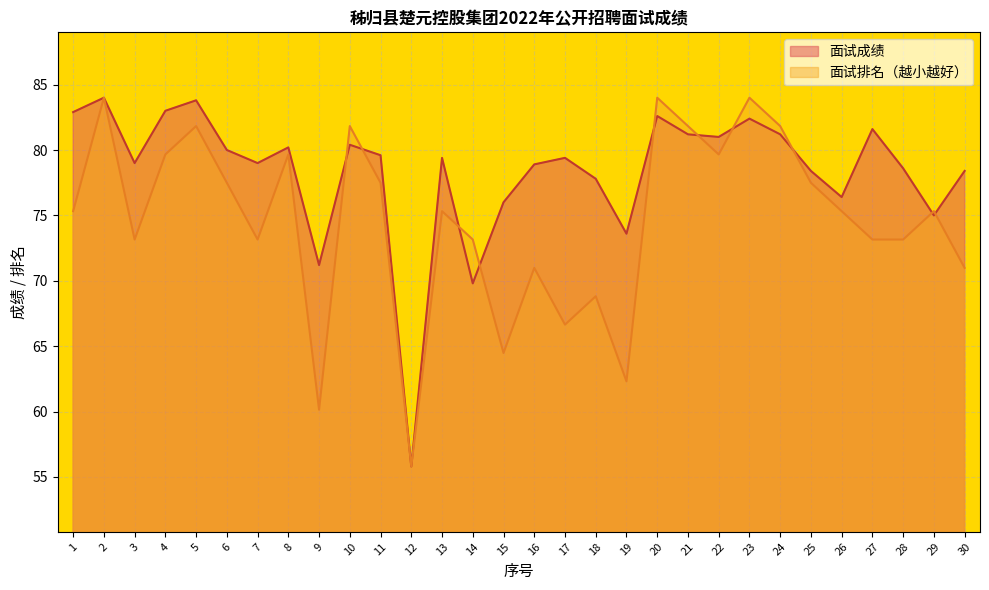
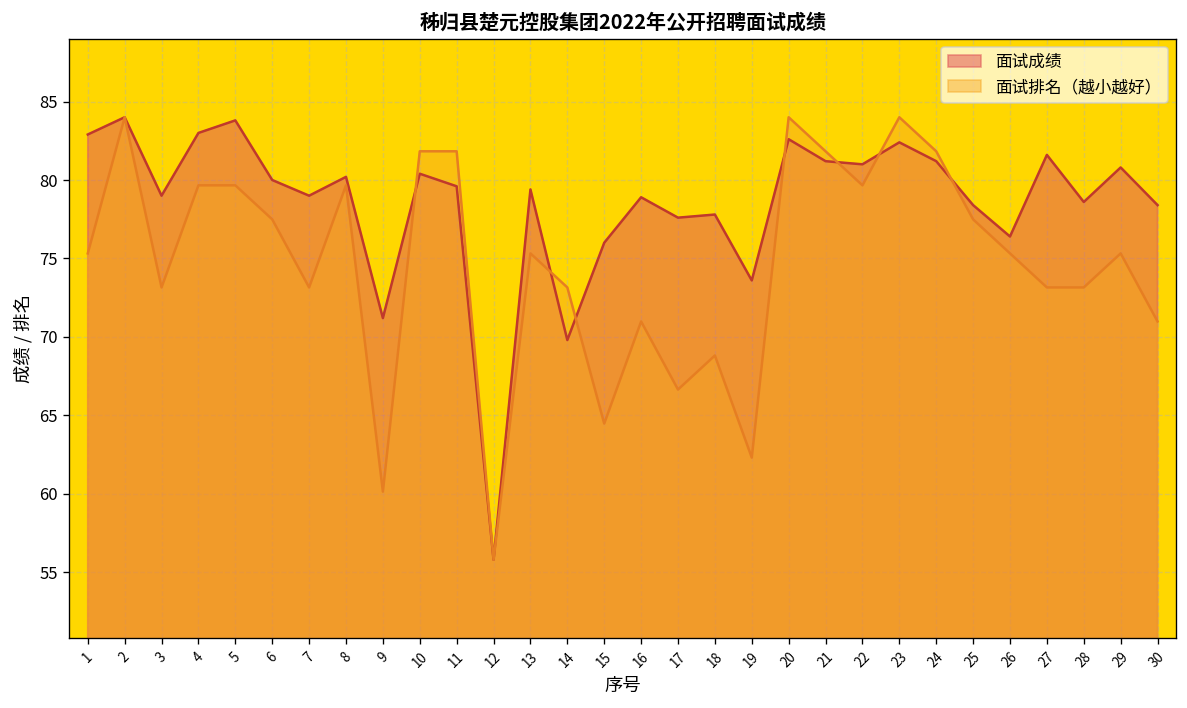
  {
    "面试成绩": {
      "1": 82.9,
      "3": 79.0,
      "4": 83.0,
      "5": 83.8,
      "6": 80.0,
      "7": 79.0,
      "8": 80.2,
      "9": 71.2,
      "10": 80.4,
      "11": 79.6,
      "13": 79.4,
      "14": 69.8,
      "15": 76.0,
      "16": 78.9,
-     "17": 79.4,
+     "17": 77.6,
      "18": 77.8,
      "19": 73.6,
      "20": 82.6,
      "21": 81.2,
      "22": 81.0,
      "23": 82.4,
      "24": 81.2,
      "25": 78.4,
      "26": 76.4,
      "27": 81.6,
      "28": 78.6,
-     "29": 75.0,
+     "29": 80.8,
      "30": 78.4
    },
    "面试排名（越小越好）": {
      "1": 75.3,
      "3": 73.2,
      "4": 79.7,
-     "5": 81.8,
+     "5": 79.7,
      "6": 77.5,
      "7": 73.2,
      "8": 79.7,
      "9": 60.1,
      "10": 81.8,
-     "11": 77.5,
+     "11": 81.8,
      "13": 75.3,
      "14": 73.2,
      "15": 64.5,
      "16": 71.0,
      "17": 66.6,
      "18": 68.8,
      "19": 62.3,
      "20": 84.0,
      "21": 81.8,
      "22": 79.7,
      "23": 84.0,
      "24": 81.8,
      "25": 77.5,
      "26": 75.3,
      "27": 73.2,
      "28": 73.2,
      "29": 75.3,
      "30": 71.0
    }
  }
